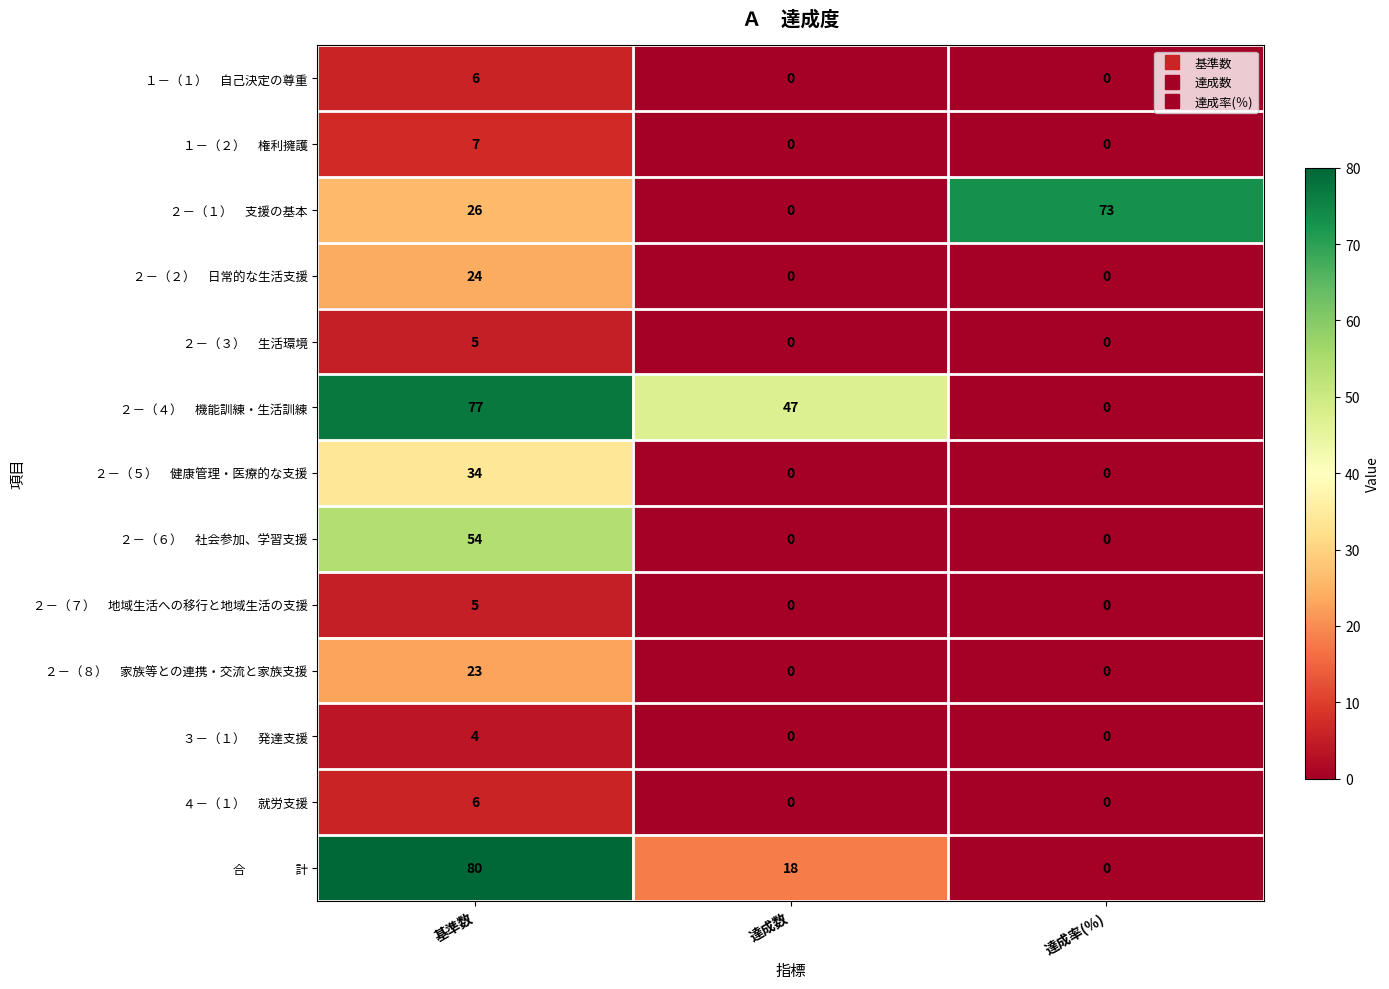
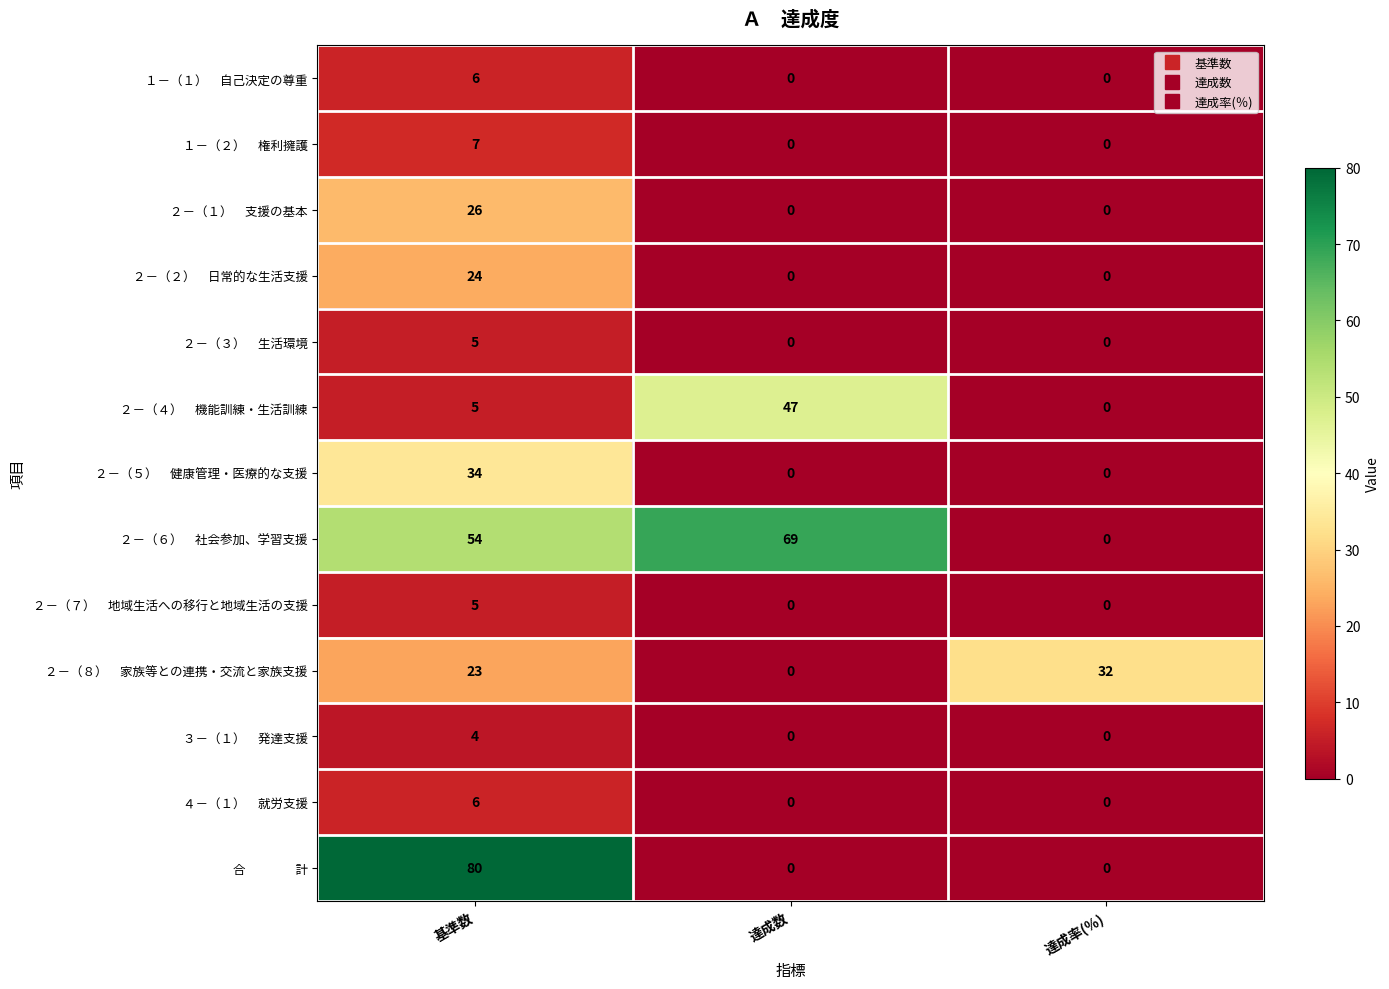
  {
    "１－（１） 自己決定の尊重": {
      "基準数": 6,
      "達成数": 0,
      "達成率(％)": 0
    },
    "１－（２） 権利擁護": {
      "基準数": 7,
      "達成数": 0,
      "達成率(％)": 0
    },
    "２－（１） 支援の基本": {
      "基準数": 26,
      "達成数": 0,
-     "達成率(％)": 73
+     "達成率(％)": 0
    },
    "２－（２） 日常的な生活支援": {
      "基準数": 24,
      "達成数": 0,
      "達成率(％)": 0
    },
    "２－（３） 生活環境": {
      "基準数": 5,
      "達成数": 0,
      "達成率(％)": 0
    },
    "２－（４） 機能訓練・生活訓練": {
-     "基準数": 77,
+     "基準数": 5,
      "達成数": 47,
      "達成率(％)": 0
    },
    "２－（５） 健康管理・医療的な支援": {
      "基準数": 34,
      "達成数": 0,
      "達成率(％)": 0
    },
    "２－（６） 社会参加、学習支援": {
      "基準数": 54,
-     "達成数": 0,
+     "達成数": 69,
      "達成率(％)": 0
    },
    "２－（７） 地域生活への移行と地域生活の支援": {
      "基準数": 5,
      "達成数": 0,
      "達成率(％)": 0
    },
    "２－（８） 家族等との連携・交流と家族支援": {
      "基準数": 23,
      "達成数": 0,
-     "達成率(％)": 0
+     "達成率(％)": 32
    },
    "３－（１） 発達支援": {
      "基準数": 4,
      "達成数": 0,
      "達成率(％)": 0
    },
    "４－（１） 就労支援": {
      "基準数": 6,
      "達成数": 0,
      "達成率(％)": 0
    },
    "合 計": {
      "基準数": 80,
-     "達成数": 18,
+     "達成数": 0,
      "達成率(％)": 0
    }
  }
